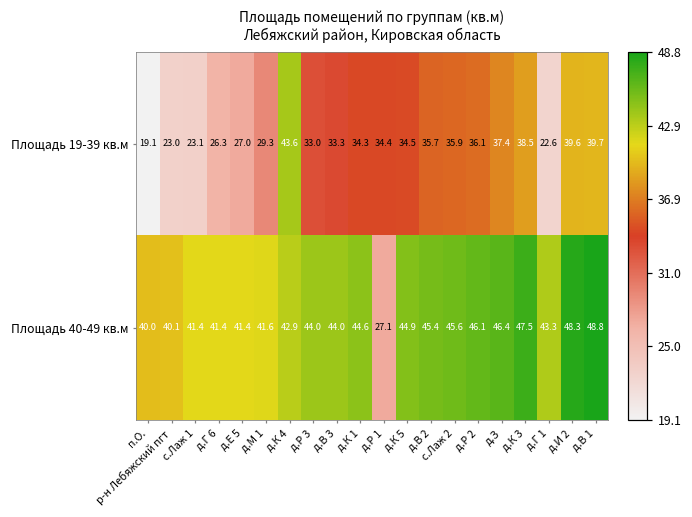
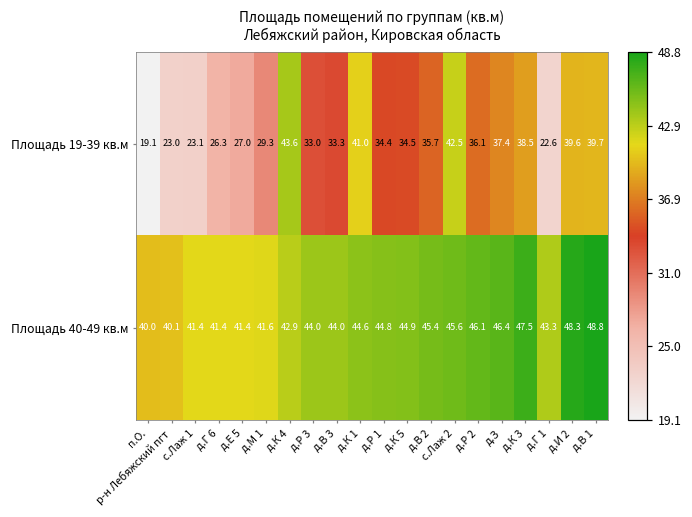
  {
    "Площадь 19-39 кв.м": {
      "п.О.": 19.1,
      "р-н Лебяжский пгт": 23.0,
      "с.Лаж 1": 23.1,
      "д.Г 6": 26.3,
      "д.Е 5": 27.0,
      "д.М 1": 29.3,
      "д.К 4": 43.6,
      "д.Р 3": 33.0,
      "д.В 3": 33.3,
-     "д.К 1": 34.3,
+     "д.К 1": 41.0,
      "д.Р 1": 34.4,
      "д.К 5": 34.5,
      "д.В 2": 35.7,
-     "с.Лаж 2": 35.9,
+     "с.Лаж 2": 42.5,
      "д.Р 2": 36.1,
      "д.З": 37.4,
      "д.К 3": 38.5,
      "д.Г 1": 22.6,
      "д.И 2": 39.6,
      "д.В 1": 39.7
    },
    "Площадь 40-49 кв.м": {
      "п.О.": 40.0,
      "р-н Лебяжский пгт": 40.1,
      "с.Лаж 1": 41.4,
      "д.Г 6": 41.4,
      "д.Е 5": 41.4,
      "д.М 1": 41.6,
      "д.К 4": 42.9,
      "д.Р 3": 44.0,
      "д.В 3": 44.0,
      "д.К 1": 44.6,
-     "д.Р 1": 27.1,
+     "д.Р 1": 44.8,
      "д.К 5": 44.9,
      "д.В 2": 45.4,
      "с.Лаж 2": 45.6,
      "д.Р 2": 46.1,
      "д.З": 46.4,
      "д.К 3": 47.5,
      "д.Г 1": 43.3,
      "д.И 2": 48.3,
      "д.В 1": 48.8
    }
  }
